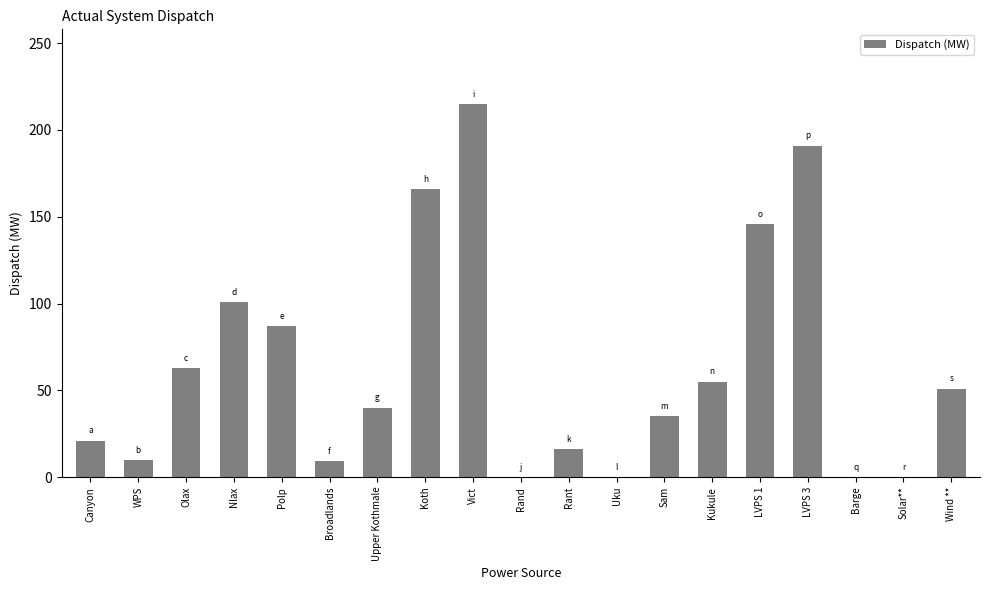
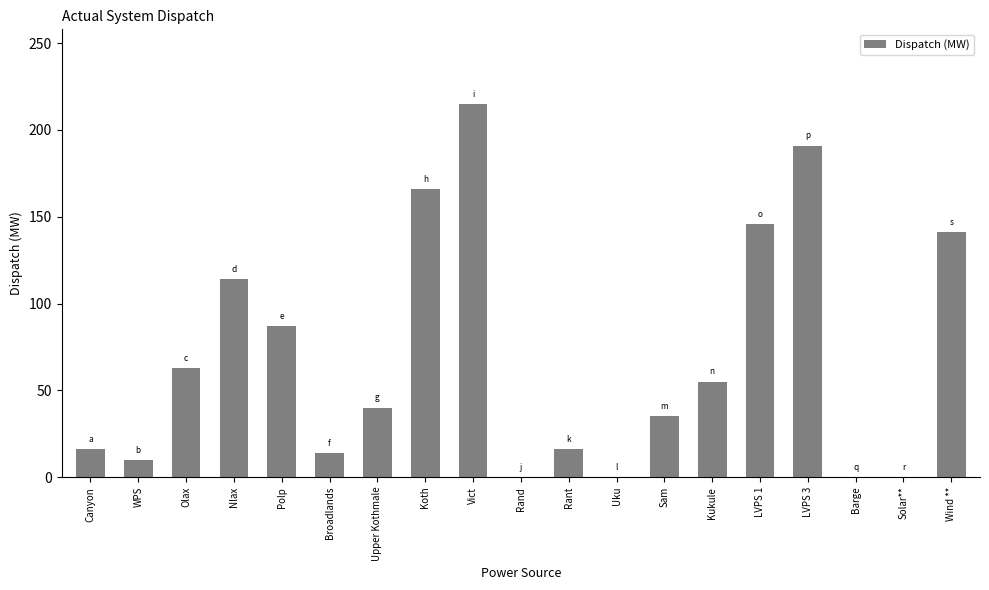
  {
-   "Canyon": 21,
+   "Canyon": 16,
    "WPS": 10,
    "Olax": 63,
-   "Nlax": 101,
+   "Nlax": 114,
    "Polp": 87,
-   "Broadlands": 9,
+   "Broadlands": 14,
    "Upper Kothmale": 40,
    "Koth": 166,
    "Vict": 215,
    "Rand": 0,
    "Rant": 16,
    "Uku": 0,
    "Sam": 35,
    "Kukule": 55,
    "LVPS 1": 146,
    "LVPS 3": 191,
    "Barge": 0,
    "Solar**": 0,
-   "Wind **": 51
+   "Wind **": 141
  }
